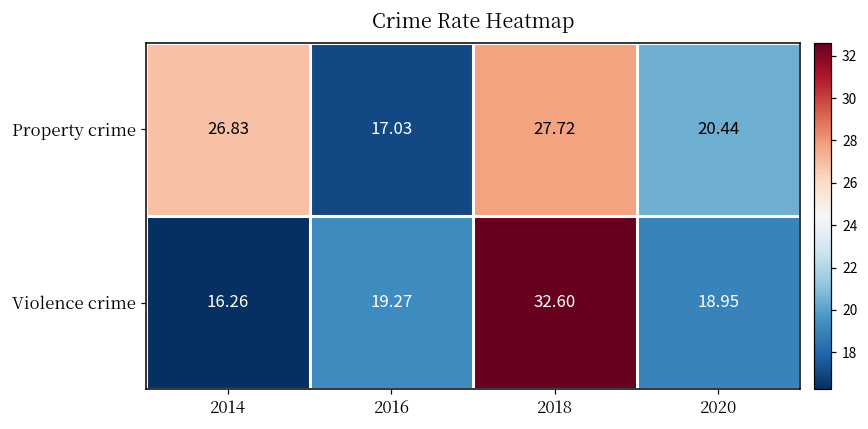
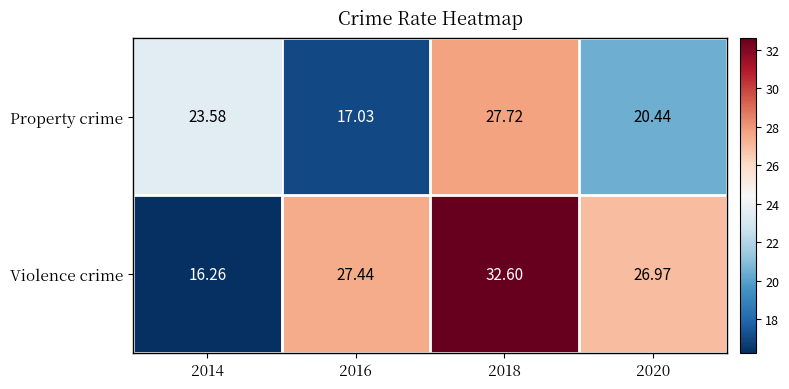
  {
    "Property crime": {
-     "2014": 26.83,
+     "2014": 23.58,
      "2016": 17.03,
      "2018": 27.72,
      "2020": 20.44
    },
    "Violence crime": {
      "2014": 16.26,
-     "2016": 19.27,
+     "2016": 27.44,
      "2018": 32.60,
-     "2020": 18.95
+     "2020": 26.97
    }
  }
